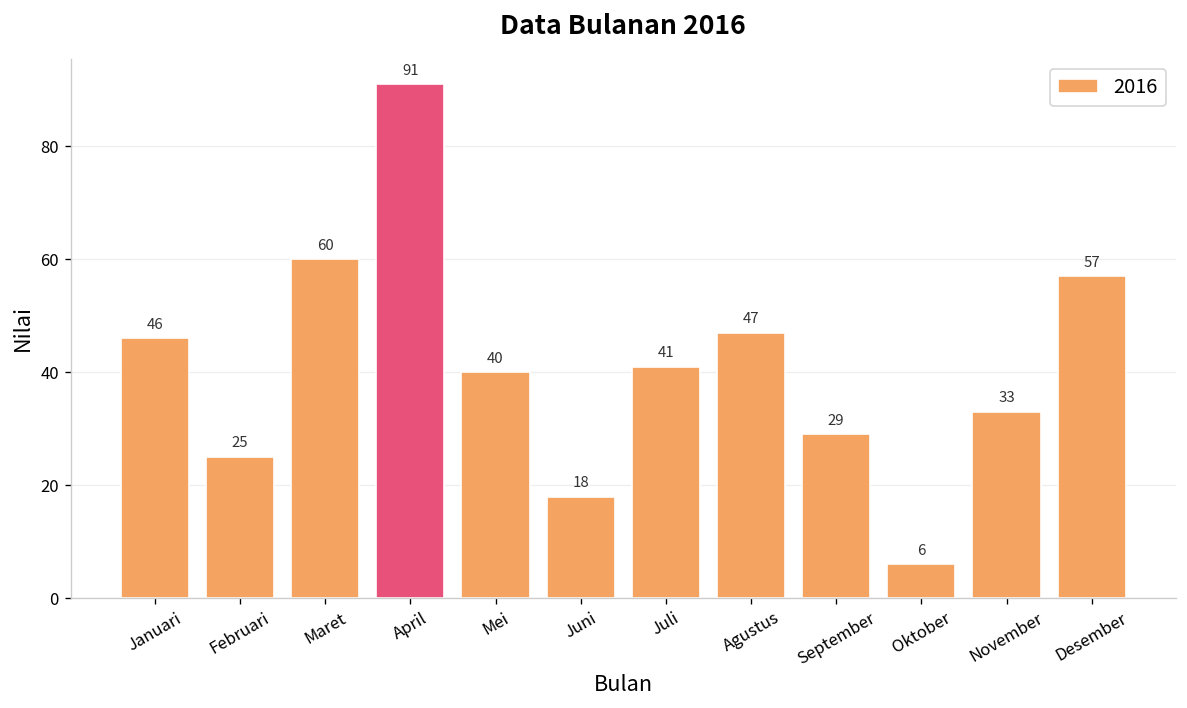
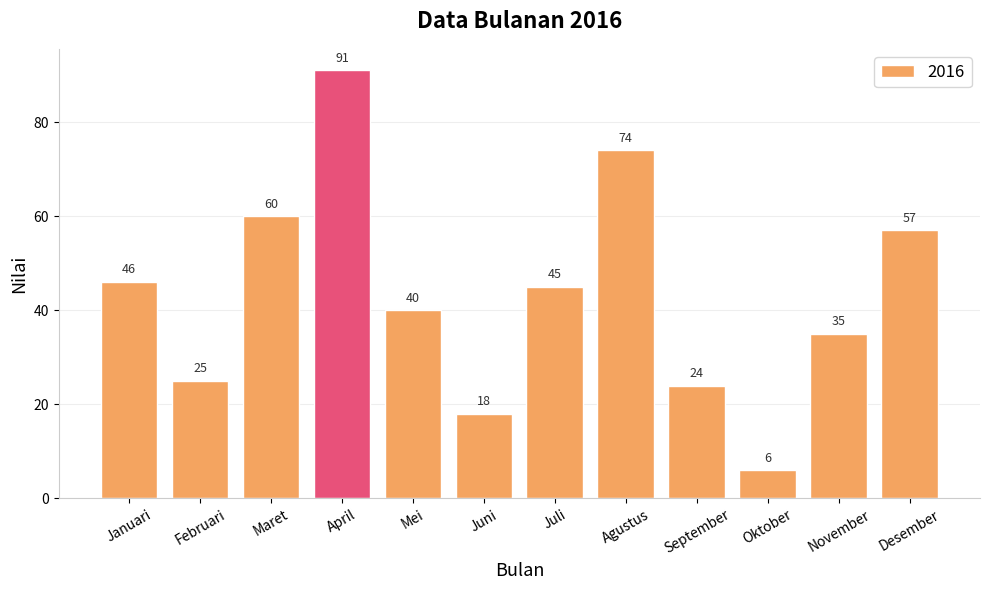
  {
    "Januari": 46,
    "Februari": 25,
    "Maret": 60,
    "April": 91,
    "Mei": 40,
    "Juni": 18,
-   "Juli": 41,
-   "Agustus": 47,
-   "September": 29,
+   "Juli": 45,
+   "Agustus": 74,
+   "September": 24,
    "Oktober": 6,
-   "November": 33,
+   "November": 35,
    "Desember": 57
  }
